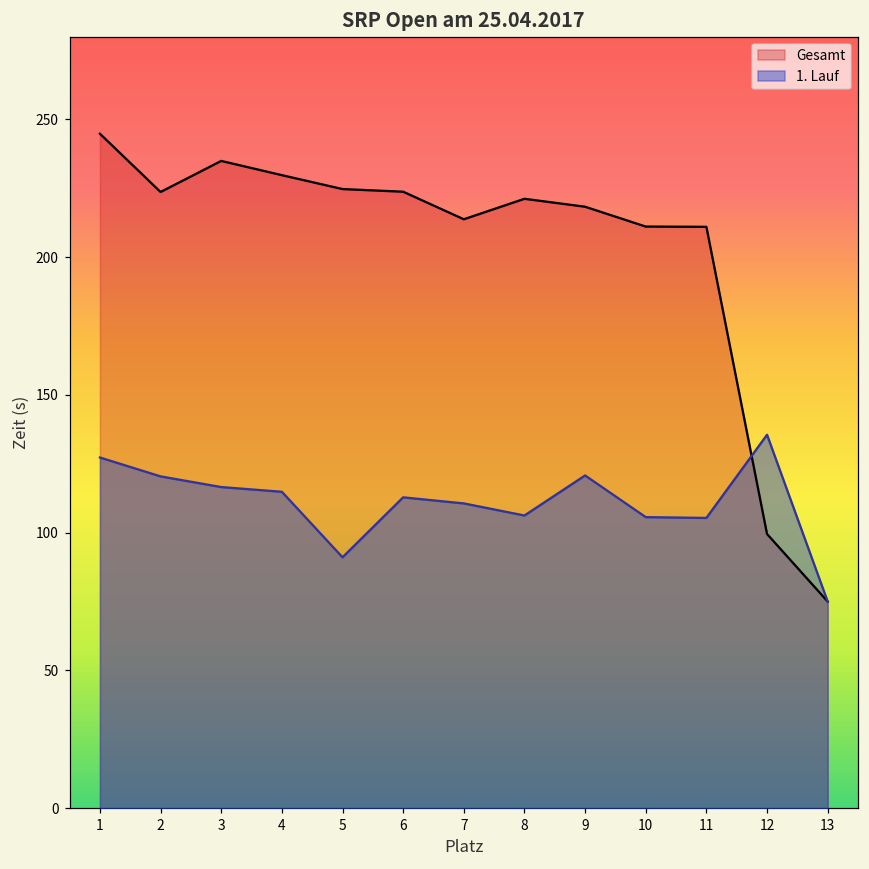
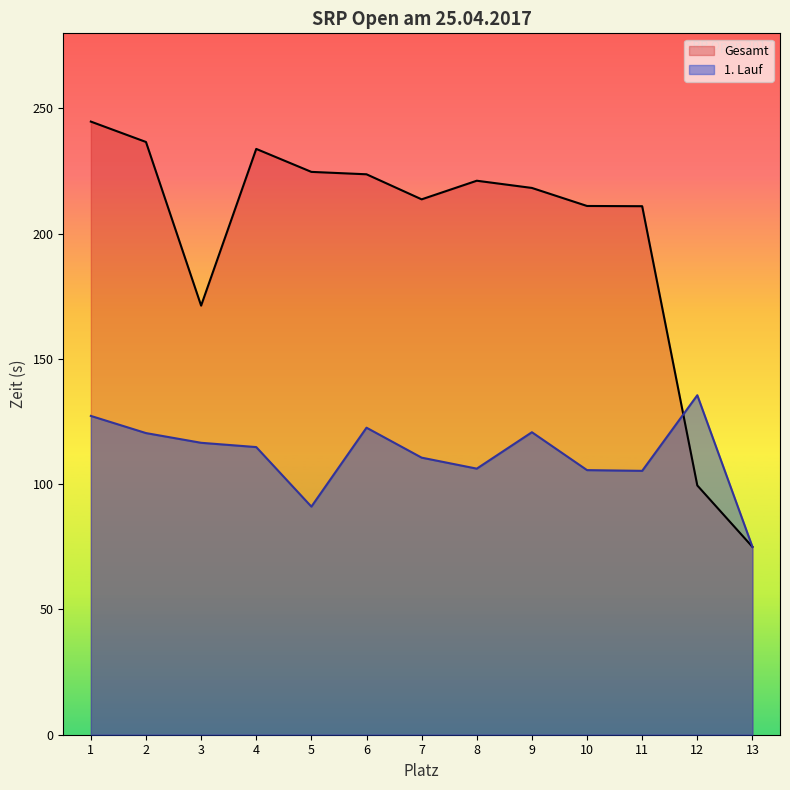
  {
    "Gesamt": {
      "1": 245,
-     "2": 224,
-     "3": 235,
-     "4": 230,
+     "2": 237,
+     "3": 171,
+     "4": 234,
      "5": 225,
      "6": 224,
      "7": 214,
      "8": 221,
      "9": 218,
      "10": 211,
      "11": 211,
      "12": 100
    },
    "1. Lauf": {
      "1": 127,
      "2": 120,
      "3": 117,
      "4": 115,
      "5": 91,
-     "6": 113,
+     "6": 123,
      "7": 111,
      "8": 106,
      "9": 121,
      "10": 106,
      "11": 105,
      "12": 136
    }
  }
